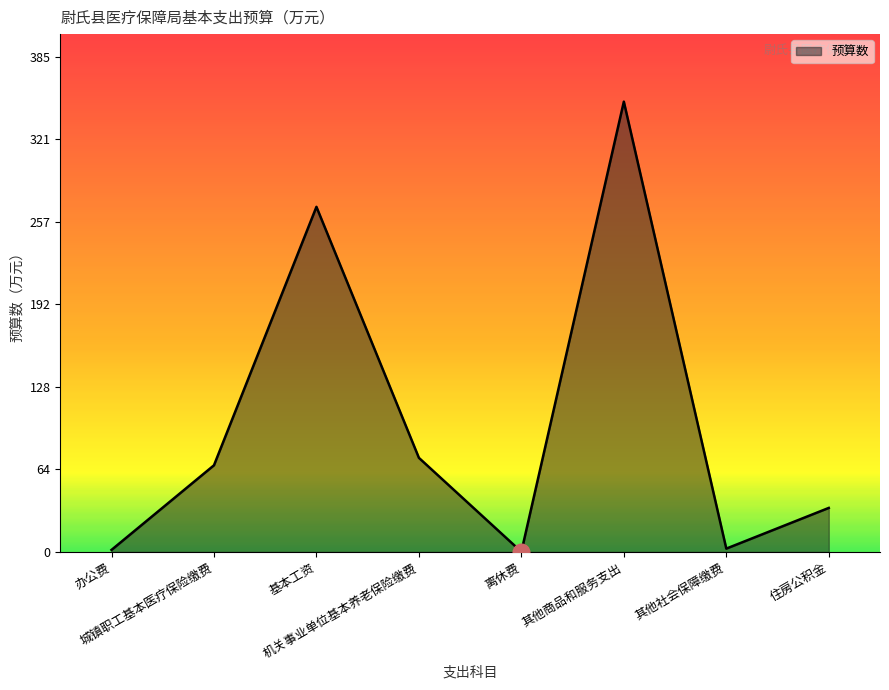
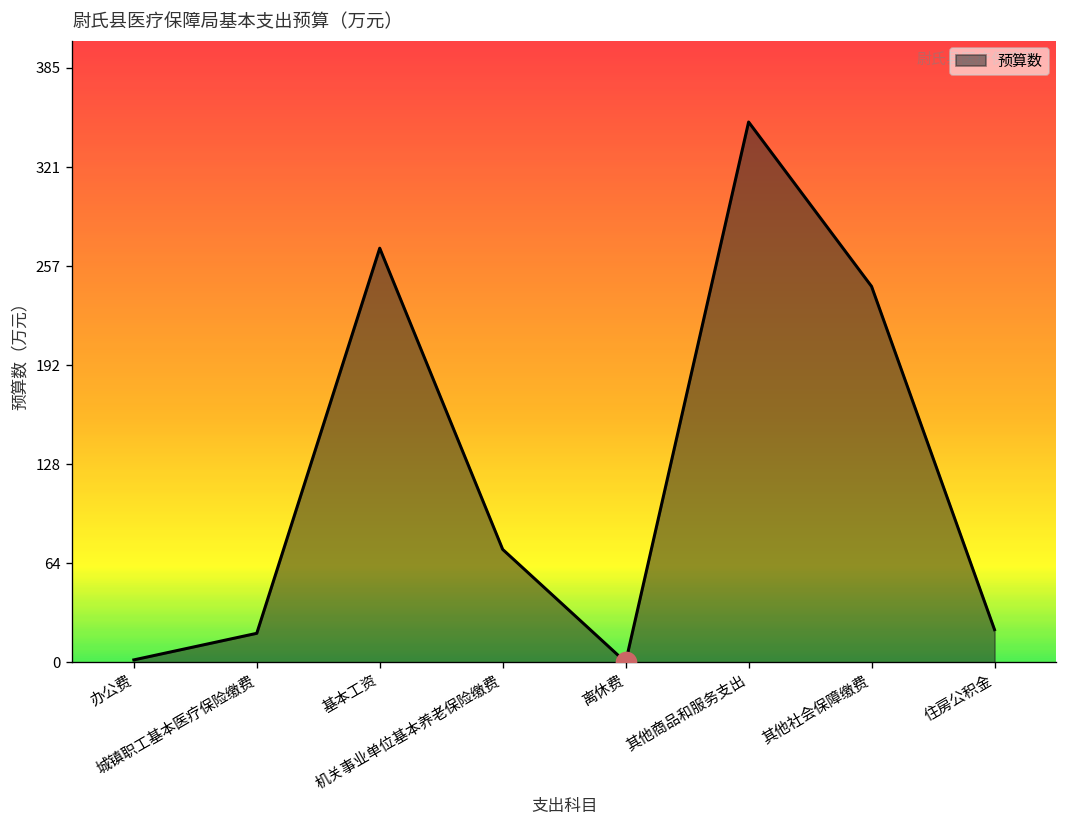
  {
    "预算数": {
      "办公费": 2,
-     "城镇职工基本医疗保险缴费": 67,
+     "城镇职工基本医疗保险缴费": 19,
      "基本工资": 268,
      "机关事业单位基本养老保险缴费": 73,
      "其他商品和服务支出": 350,
-     "其他社会保障缴费": 3,
-     "住房公积金": 34
+     "其他社会保障缴费": 243,
+     "住房公积金": 21
    }
  }
